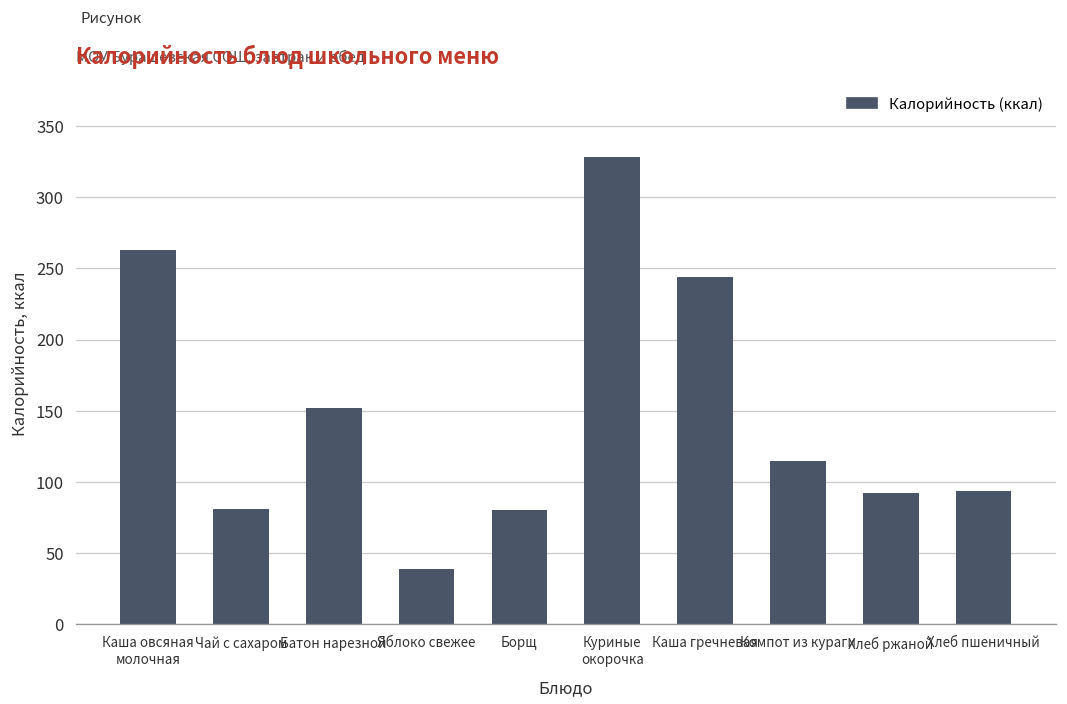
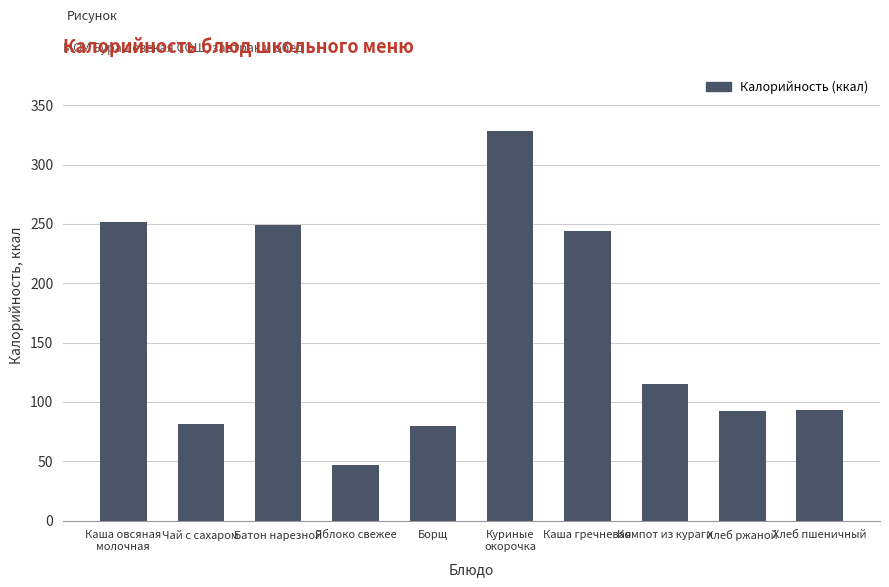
  {
-   "Каша овсяная молочная": 263,
+   "Каша овсяная молочная": 252,
    "Чай с сахаром": 81,
-   "Батон нарезной": 152,
-   "Яблоко свежее": 39,
+   "Батон нарезной": 249,
+   "Яблоко свежее": 47,
    "Борщ": 80,
    "Куриные окорочка": 328,
    "Хлеб ржаной": 92,
    "Хлеб пшеничный": 94
  }
